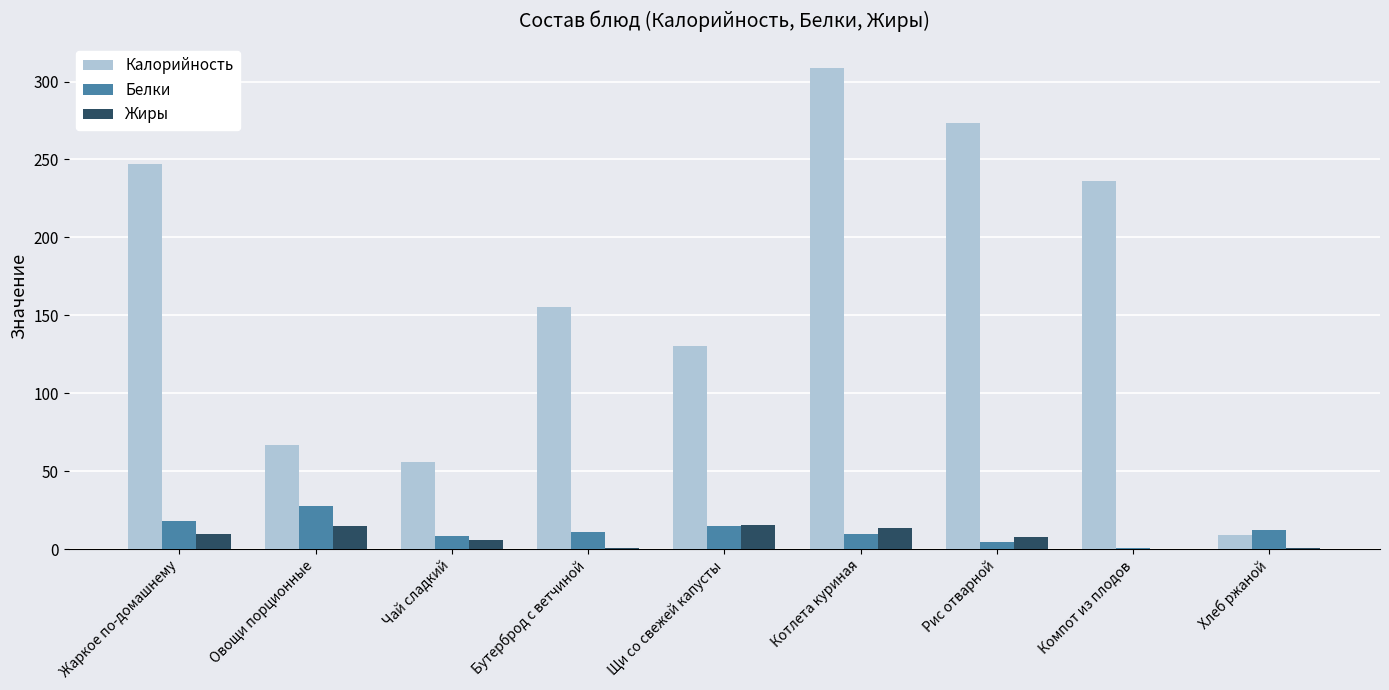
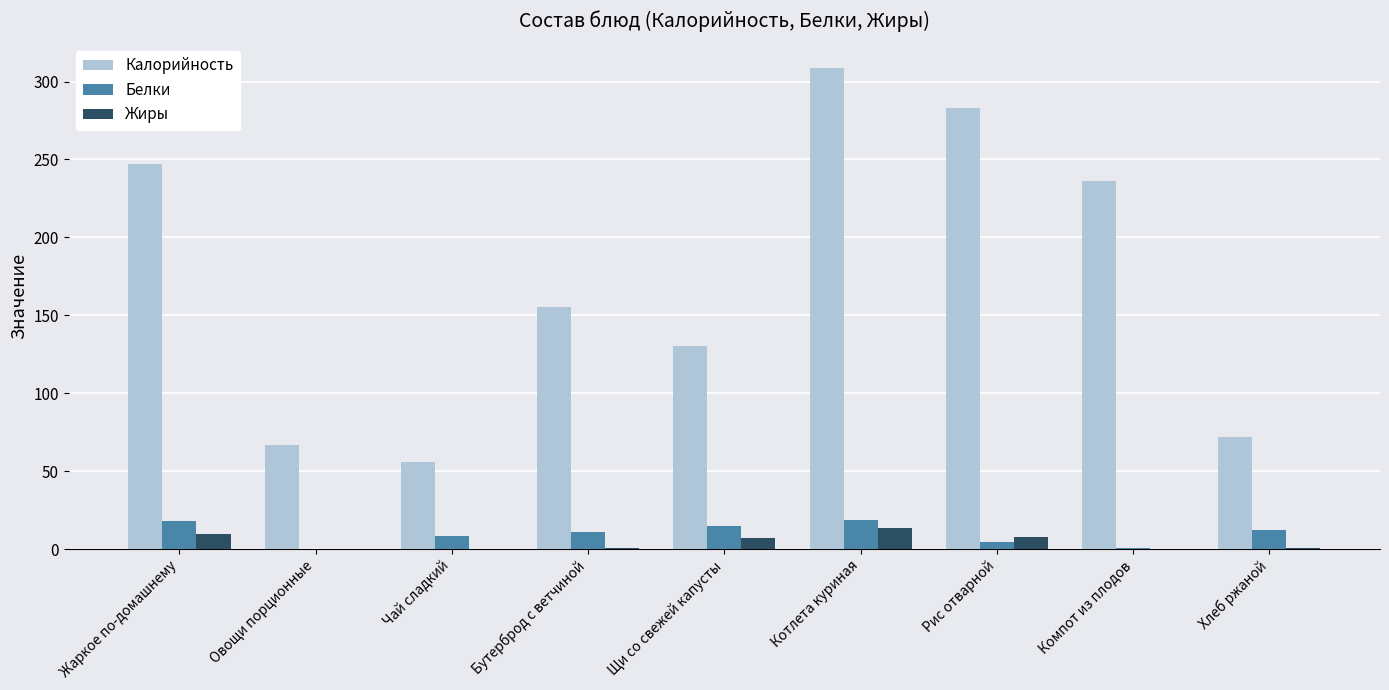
  {
    "Калорийность": {
      "Жаркое по-домашнему": 247,
      "Овощи порционные": 67,
      "Чай сладкий": 56,
      "Бутерброд с ветчиной": 155,
      "Щи со свежей капусты": 130,
      "Котлета куриная": 309,
-     "Рис отварной": 274,
+     "Рис отварной": 283,
      "Компот из плодов": 236,
-     "Хлеб ржаной": 9
+     "Хлеб ржаной": 72
    },
    "Белки": {
      "Жаркое по-домашнему": 18,
-     "Овощи порционные": 28,
+     "Овощи порционные": 0,
      "Чай сладкий": 9,
      "Бутерброд с ветчиной": 11,
      "Щи со свежей капусты": 15,
-     "Котлета куриная": 10,
+     "Котлета куриная": 19,
      "Рис отварной": 5,
      "Хлеб ржаной": 12
    },
    "Жиры": {
      "Жаркое по-домашнему": 10,
-     "Овощи порционные": 15,
-     "Чай сладкий": 6,
-     "Щи со свежей капусты": 15,
+     "Овощи порционные": 0,
+     "Чай сладкий": 0,
+     "Щи со свежей капусты": 7,
      "Котлета куриная": 13,
      "Рис отварной": 7
    }
  }
